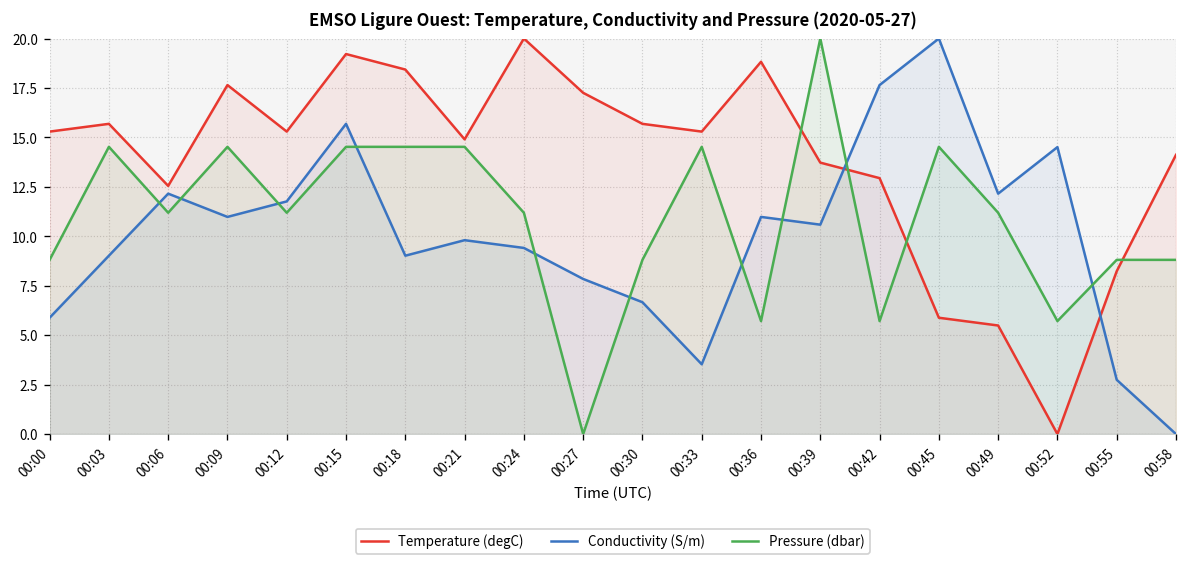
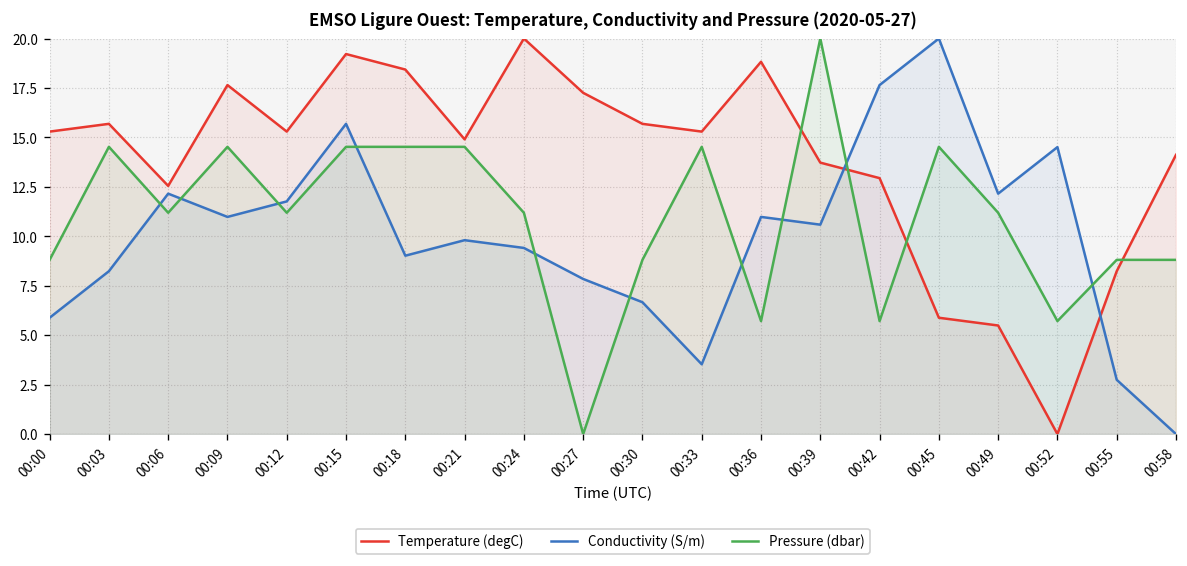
  {
    "Temperature (degC)": {
      "00:00": 15.3,
      "00:03": 15.7,
      "00:06": 12.5,
      "00:09": 17.6,
      "00:12": 15.3,
      "00:15": 19.2,
      "00:18": 18.4,
      "00:21": 14.9,
      "00:24": 20.0,
      "00:27": 17.3,
      "00:30": 15.7,
      "00:33": 15.3,
      "00:36": 18.8,
      "00:39": 13.7,
      "00:42": 12.9,
      "00:45": 5.9,
      "00:49": 5.5,
      "00:52": 0.0,
      "00:55": 8.2,
      "00:58": 14.1
    },
    "Conductivity (S/m)": {
      "00:00": 5.9,
-     "00:03": 9.0,
+     "00:03": 8.2,
      "00:06": 12.2,
      "00:09": 11.0,
      "00:12": 11.8,
      "00:15": 15.7,
      "00:18": 9.0,
      "00:21": 9.8,
      "00:24": 9.4,
      "00:27": 7.8,
      "00:30": 6.7,
      "00:33": 3.5,
      "00:36": 11.0,
      "00:39": 10.6,
      "00:42": 17.6,
      "00:45": 20.0,
      "00:49": 12.2,
      "00:52": 14.5,
      "00:55": 2.7,
      "00:58": 0.0
    },
    "Pressure (dbar)": {
      "00:00": 8.8,
      "00:03": 14.5,
      "00:06": 11.2,
      "00:09": 14.5,
      "00:12": 11.2,
      "00:15": 14.5,
      "00:18": 14.5,
      "00:21": 14.5,
      "00:24": 11.2,
      "00:27": 0.0,
      "00:30": 8.8,
      "00:33": 14.5,
      "00:36": 5.7,
      "00:39": 20.0,
      "00:42": 5.7,
      "00:45": 14.5,
      "00:49": 11.2,
      "00:52": 5.7,
      "00:55": 8.8,
      "00:58": 8.8
    }
  }
